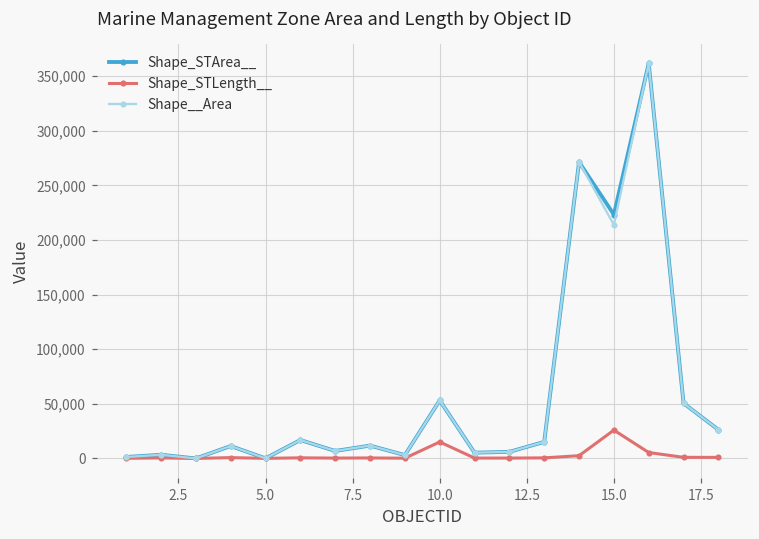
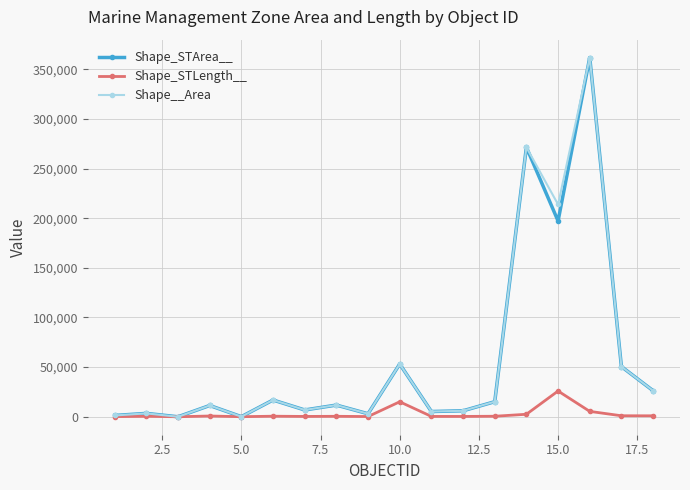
  {
    "Shape_STArea__": {
-     "15.0": "220,000"
+     "15.0": "200,000"
    },
    "Shape_STLength__": {
      "10.0": "20,000",
      "15.0": "30,000"
    },
    "Shape__Area": {
      "15.0": "210,000"
    }
  }
